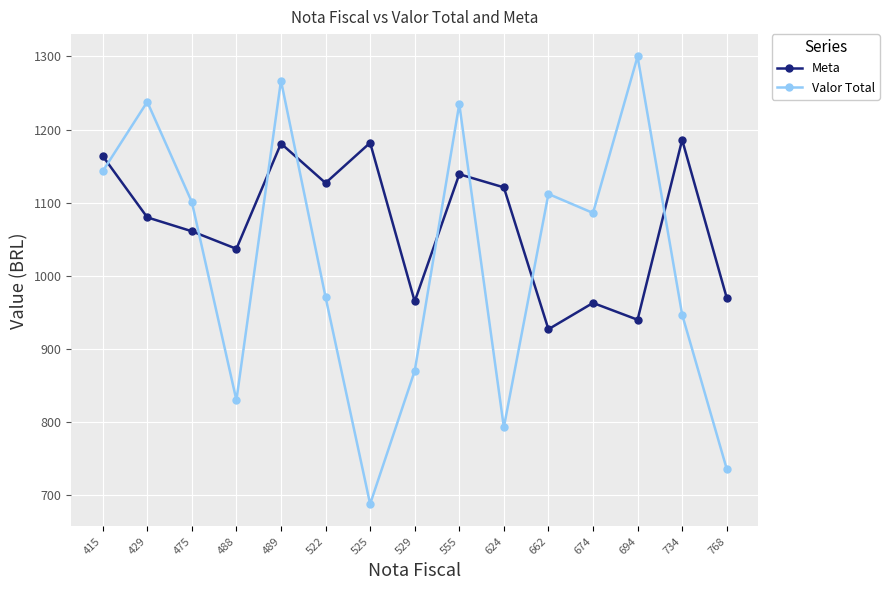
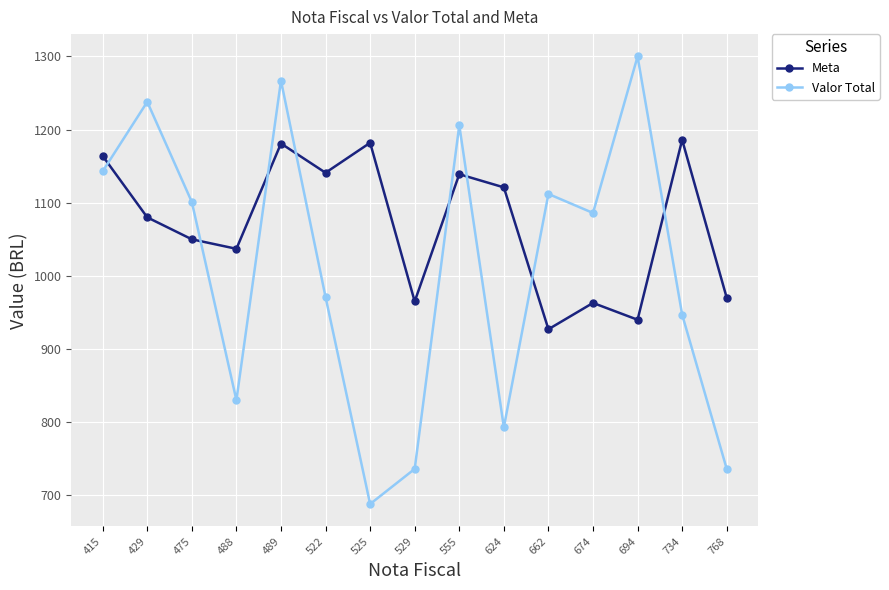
  {
    "Meta": {
      "415": 1160,
      "429": 1080,
-     "475": 1060,
+     "475": 1050,
      "488": 1040,
      "489": 1180,
-     "522": 1130,
+     "522": 1140,
      "525": 1180,
      "529": 970,
      "555": 1140,
      "624": 1120,
      "662": 930,
      "674": 960,
      "694": 940,
      "734": 1190,
      "768": 970
    },
    "Valor Total": {
      "415": 1140,
      "429": 1240,
      "475": 1100,
      "488": 830,
      "489": 1270,
      "522": 970,
      "525": 690,
-     "529": 870,
-     "555": 1240,
+     "529": 740,
+     "555": 1210,
      "624": 790,
      "662": 1110,
      "674": 1090,
      "694": 1300,
      "734": 950,
      "768": 740
    }
  }
